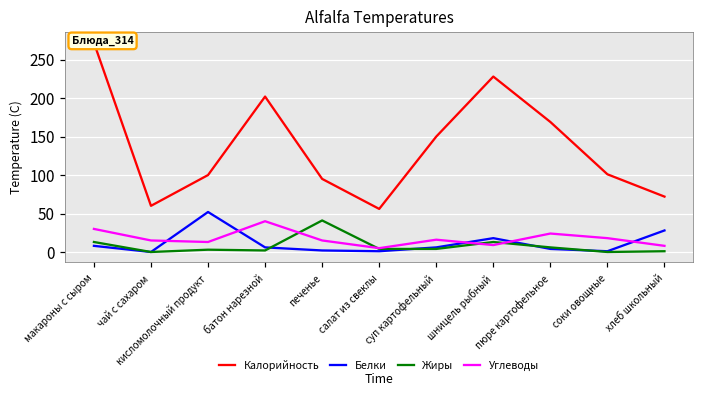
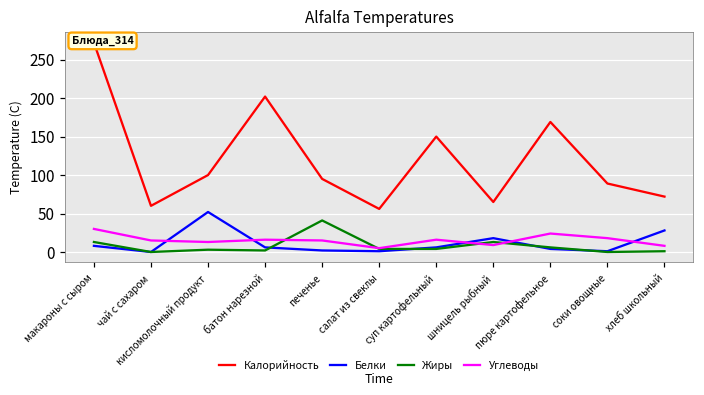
  {
    "Калорийность": {
      "чай с сахаром": 60,
      "кисломолочный продукт": 100,
      "батон нарезной": 200,
      "печенье": 100,
      "салат из свеклы": 60,
      "суп картофельный": 150,
-     "шницель рыбный": 230,
+     "шницель рыбный": 70,
      "пюре картофельное": 170,
-     "соки овощные": 100,
+     "соки овощные": 90,
      "хлеб школьный": 70
    },
    "Белки": {
      "макароны с сыром": 10,
      "кисломолочный продукт": 50,
      "батон нарезной": 10,
      "печенье": 0,
      "шницель рыбный": 20,
      "хлеб школьный": 30
    },
    "Жиры": {
      "макароны с сыром": 10,
      "кисломолочный продукт": 0,
      "батон нарезной": 0,
      "печенье": 40,
      "шницель рыбный": 10,
      "хлеб школьный": 0
    },
    "Углеводы": {
      "макароны с сыром": 30,
      "чай с сахаром": 20,
      "кисломолочный продукт": 10,
-     "батон нарезной": 40,
+     "батон нарезной": 20,
      "печенье": 20,
      "суп картофельный": 20,
      "шницель рыбный": 10,
      "пюре картофельное": 20,
      "соки овощные": 20,
      "хлеб школьный": 10
    }
  }
